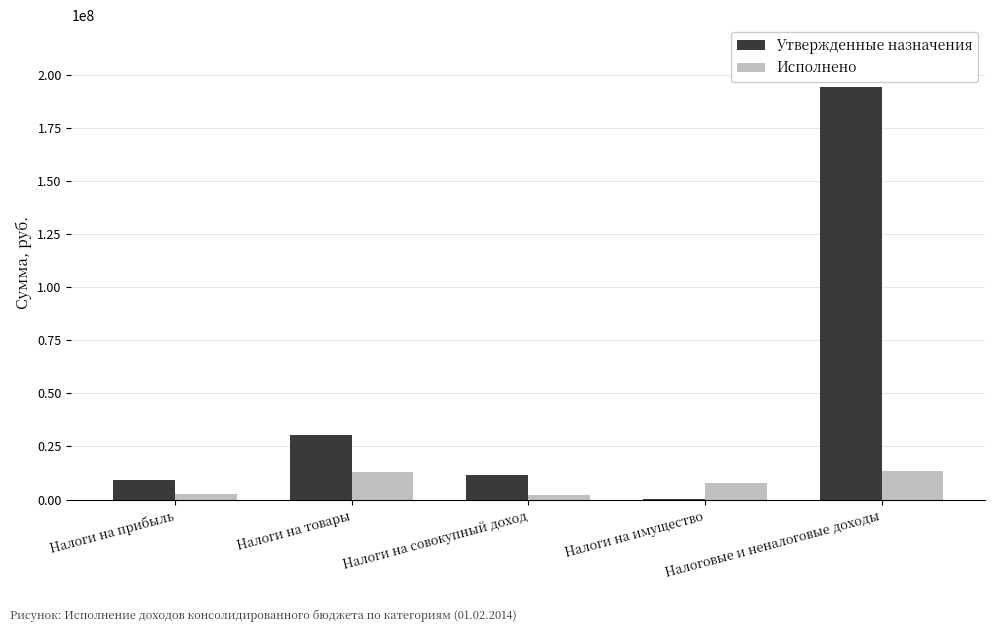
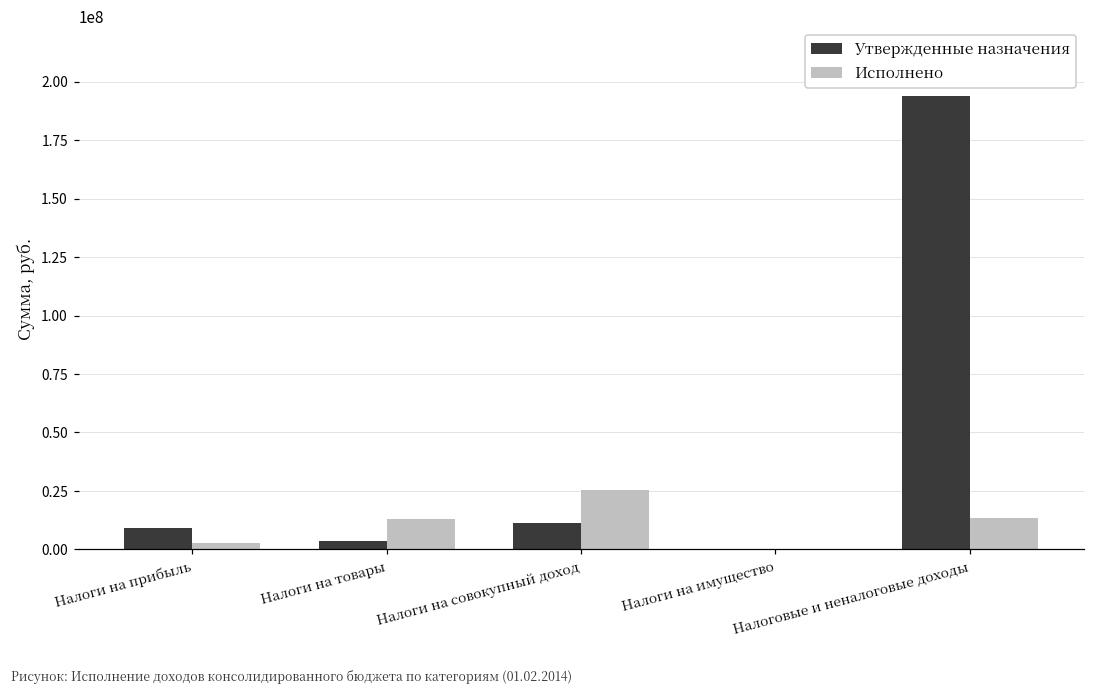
  {
    "Утвержденные назначения": {
      "Налоги на прибыль": 9000000,
-     "Налоги на товары": 30000000,
+     "Налоги на товары": 4000000,
      "Налоги на совокупный доход": 11000000,
      "Налоговые и неналоговые доходы": 194000000
    },
    "Исполнено": {
      "Налоги на прибыль": 3000000,
      "Налоги на товары": 13000000,
-     "Налоги на совокупный доход": 2000000,
-     "Налоги на имущество": 8000000,
+     "Налоги на совокупный доход": 25000000,
+     "Налоги на имущество": 0,
      "Налоговые и неналоговые доходы": 13000000
    }
  }
